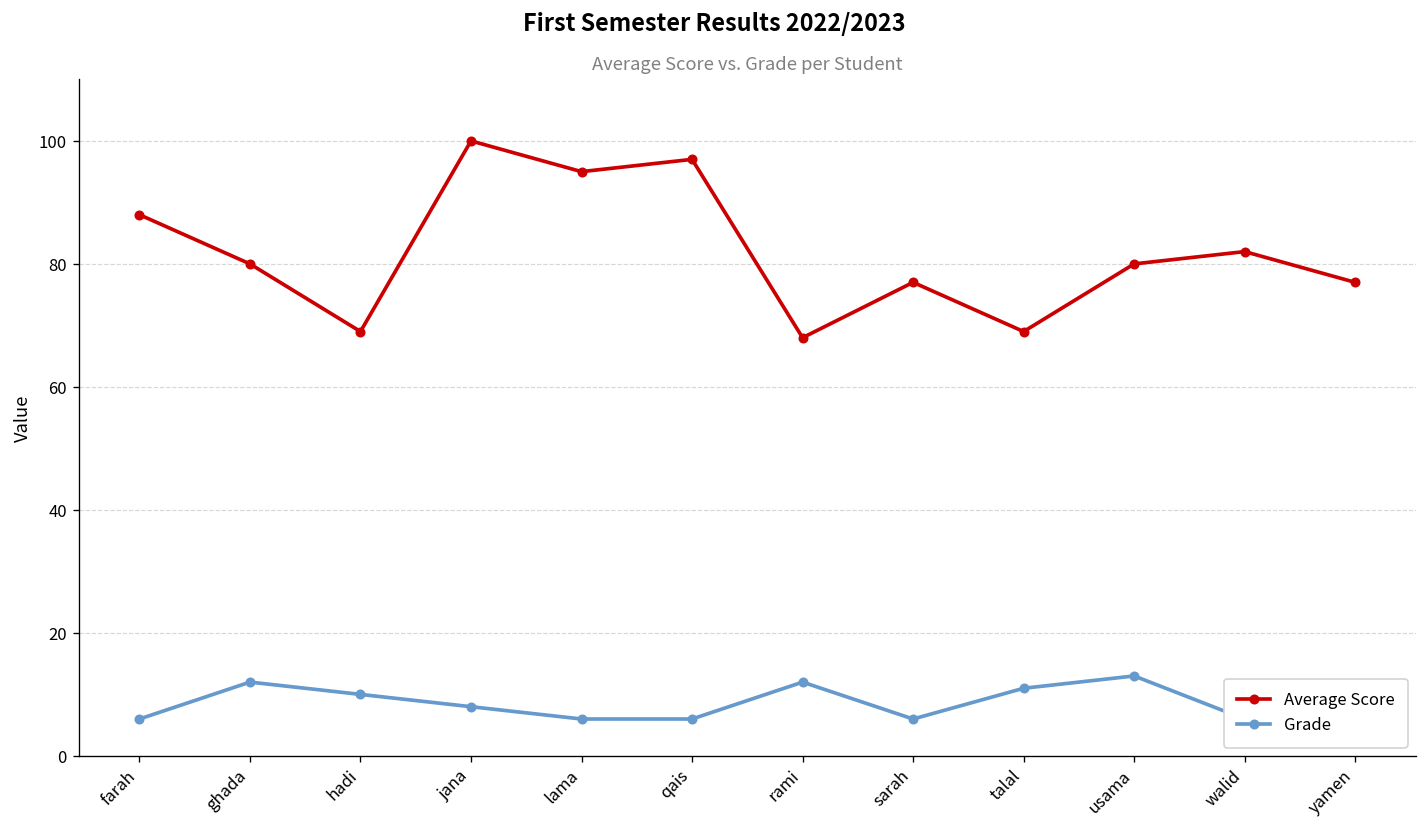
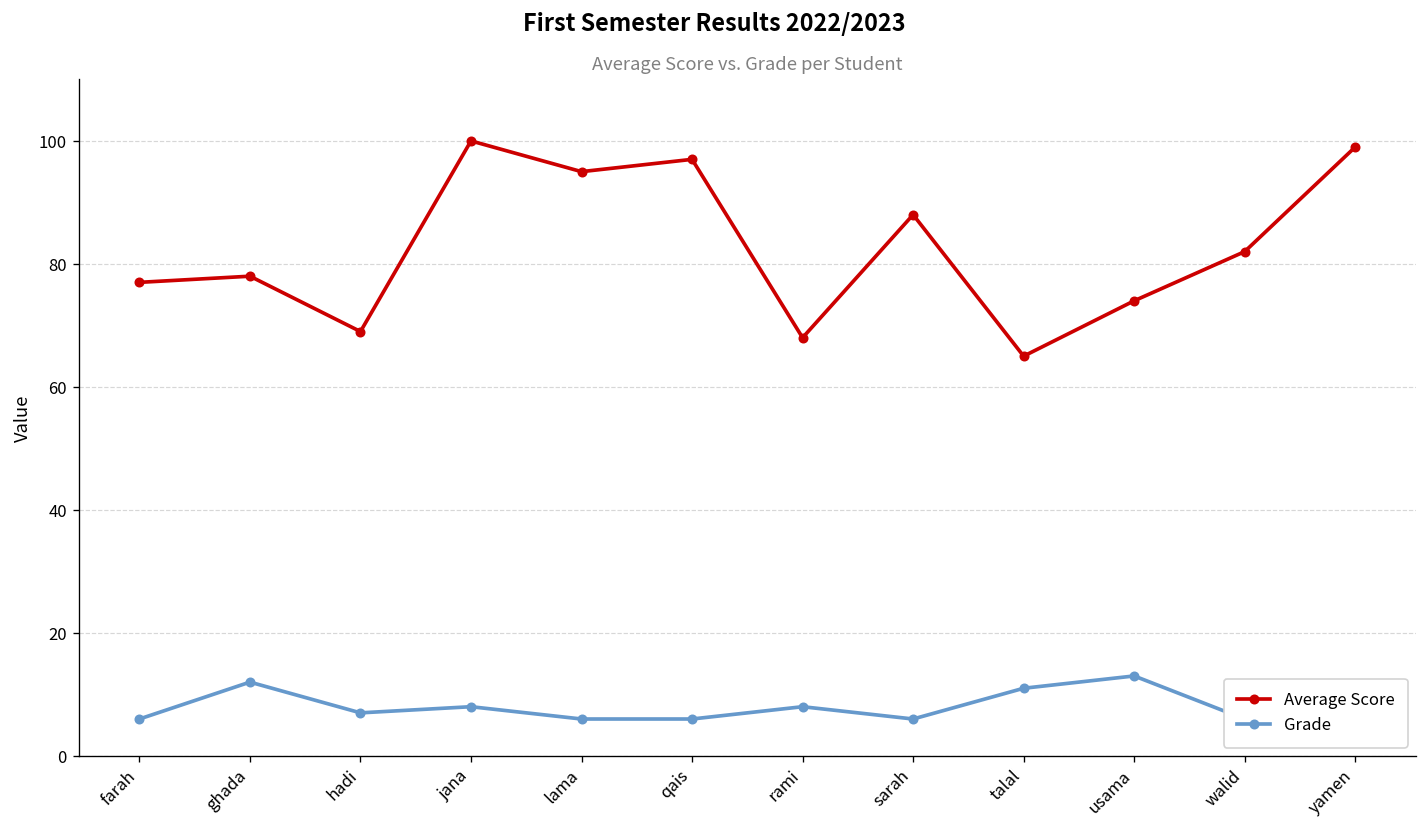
  {
    "Average Score": {
-     "farah": 88,
-     "ghada": 80,
+     "farah": 77,
+     "ghada": 78,
      "hadi": 69,
      "jana": 100,
      "lama": 95,
      "qais": 97,
      "rami": 68,
-     "sarah": 77,
-     "talal": 69,
-     "usama": 80,
+     "sarah": 88,
+     "talal": 65,
+     "usama": 74,
      "walid": 82,
-     "yamen": 77
+     "yamen": 99
    },
    "Grade": {
      "farah": 6,
      "ghada": 12,
-     "hadi": 10,
+     "hadi": 7,
      "jana": 8,
      "lama": 6,
      "qais": 6,
-     "rami": 12,
+     "rami": 8,
      "sarah": 6,
      "talal": 11,
      "usama": 13
    }
  }
